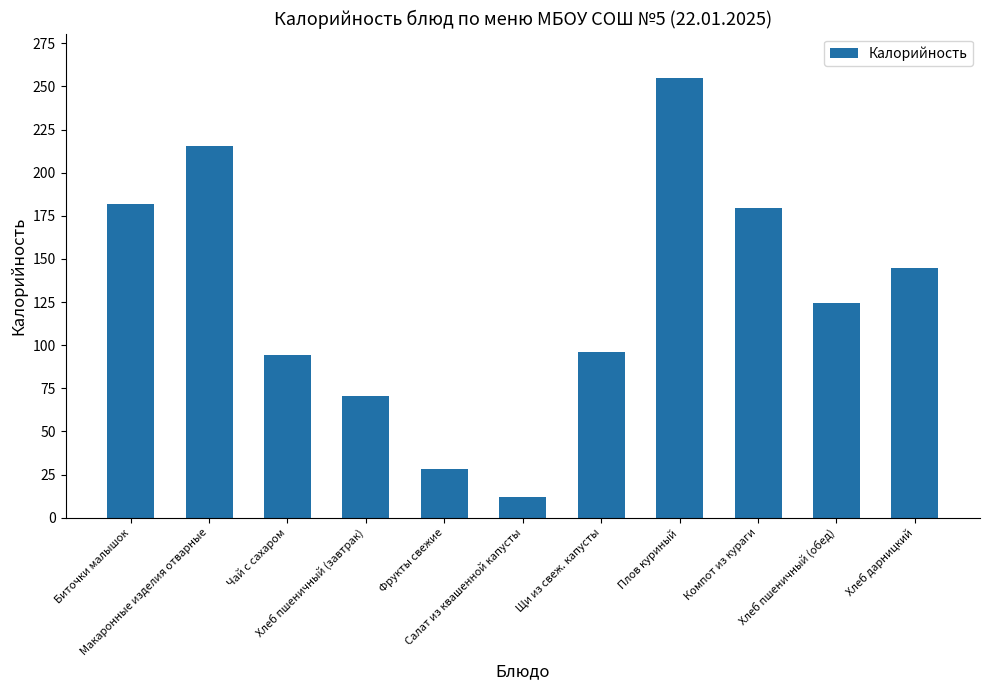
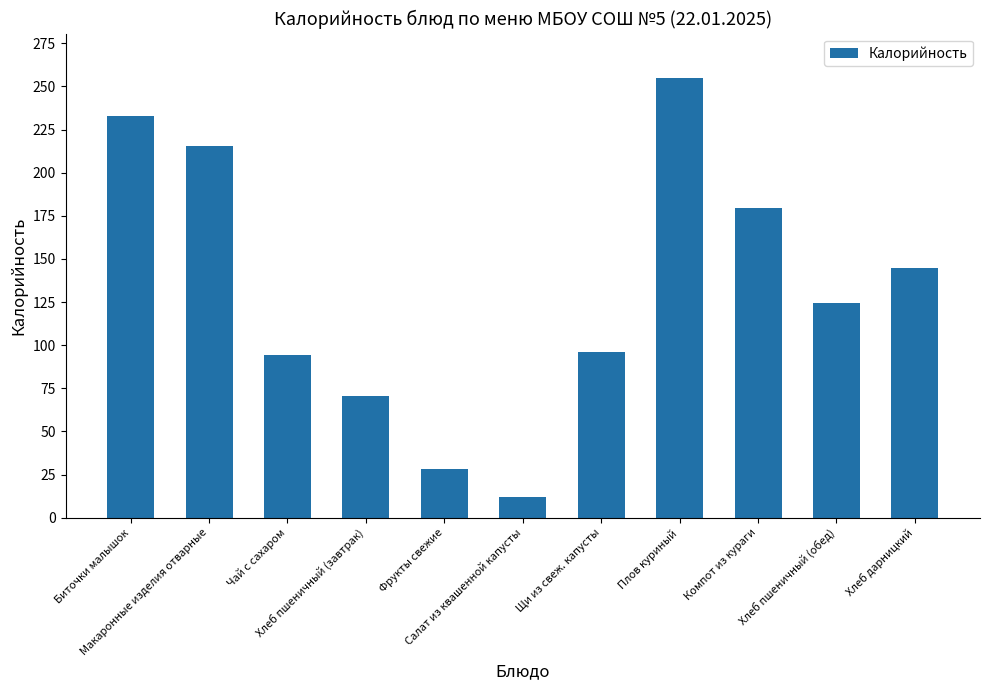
  {
-   "Биточки малышок": 182,
+   "Биточки малышок": 233,
    "Макаронные изделия отварные": 215,
    "Чай с сахаром": 95,
    "Хлеб пшеничный (завтрак)": 70,
    "Фрукты свежие": 28,
    "Салат из квашенной капусты": 12,
    "Щи из свеж. капусты": 96,
    "Плов куриный": 255,
    "Компот из кураги": 179,
    "Хлеб пшеничный (обед)": 125,
    "Хлеб дарницкий": 145
  }
